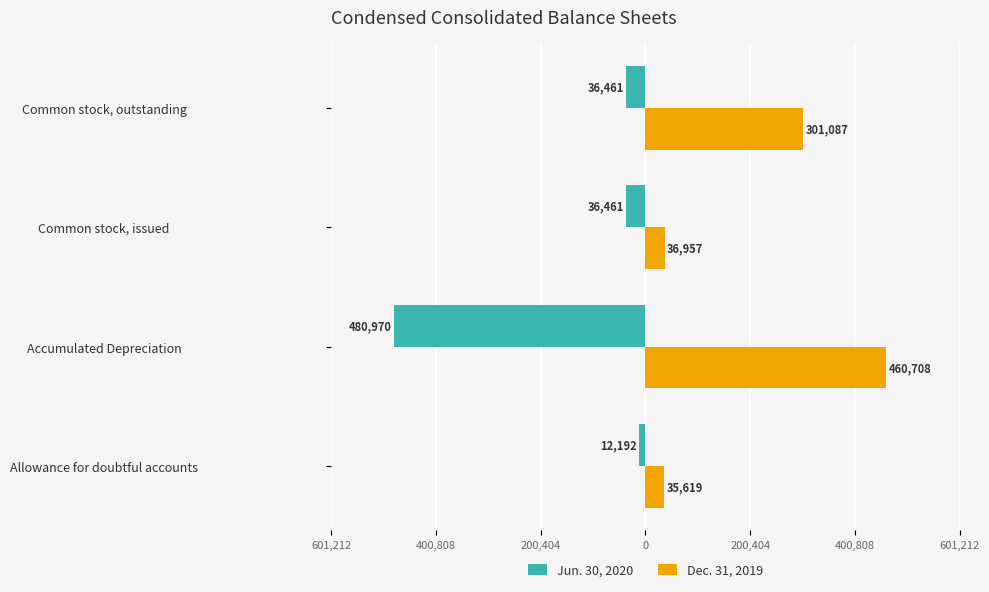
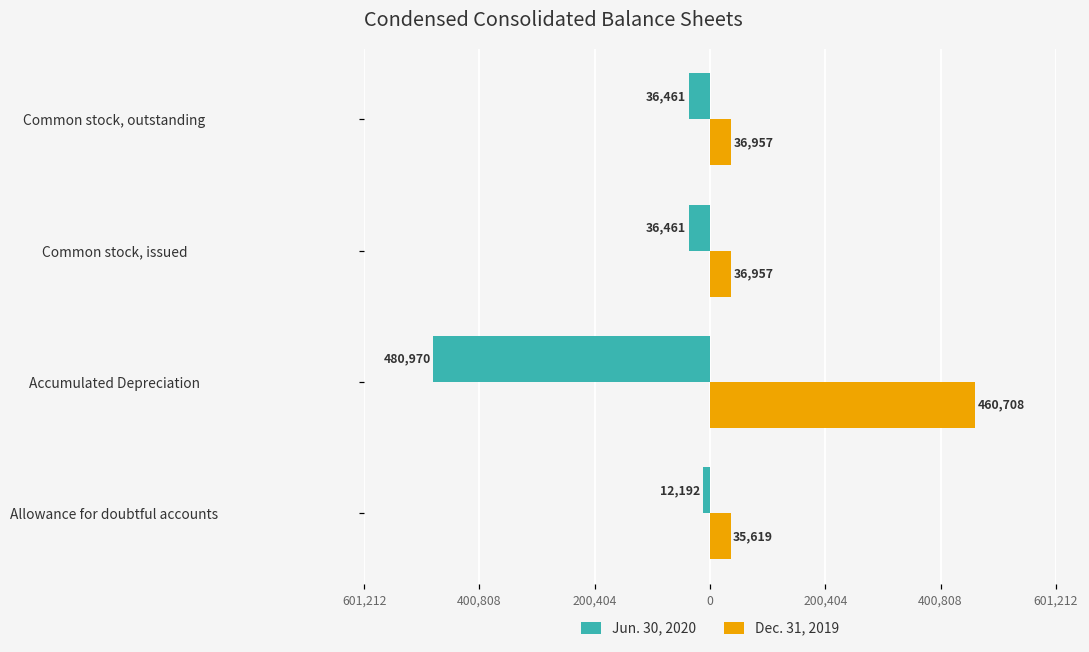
  {
    "Dec. 31, 2019": {
-     "Common stock, outstanding": "301,087",
+     "Common stock, outstanding": "36,957",
      "Common stock, issued": "36,957",
      "Accumulated Depreciation": "460,708",
      "Allowance for doubtful accounts": "35,619"
    }
  }
